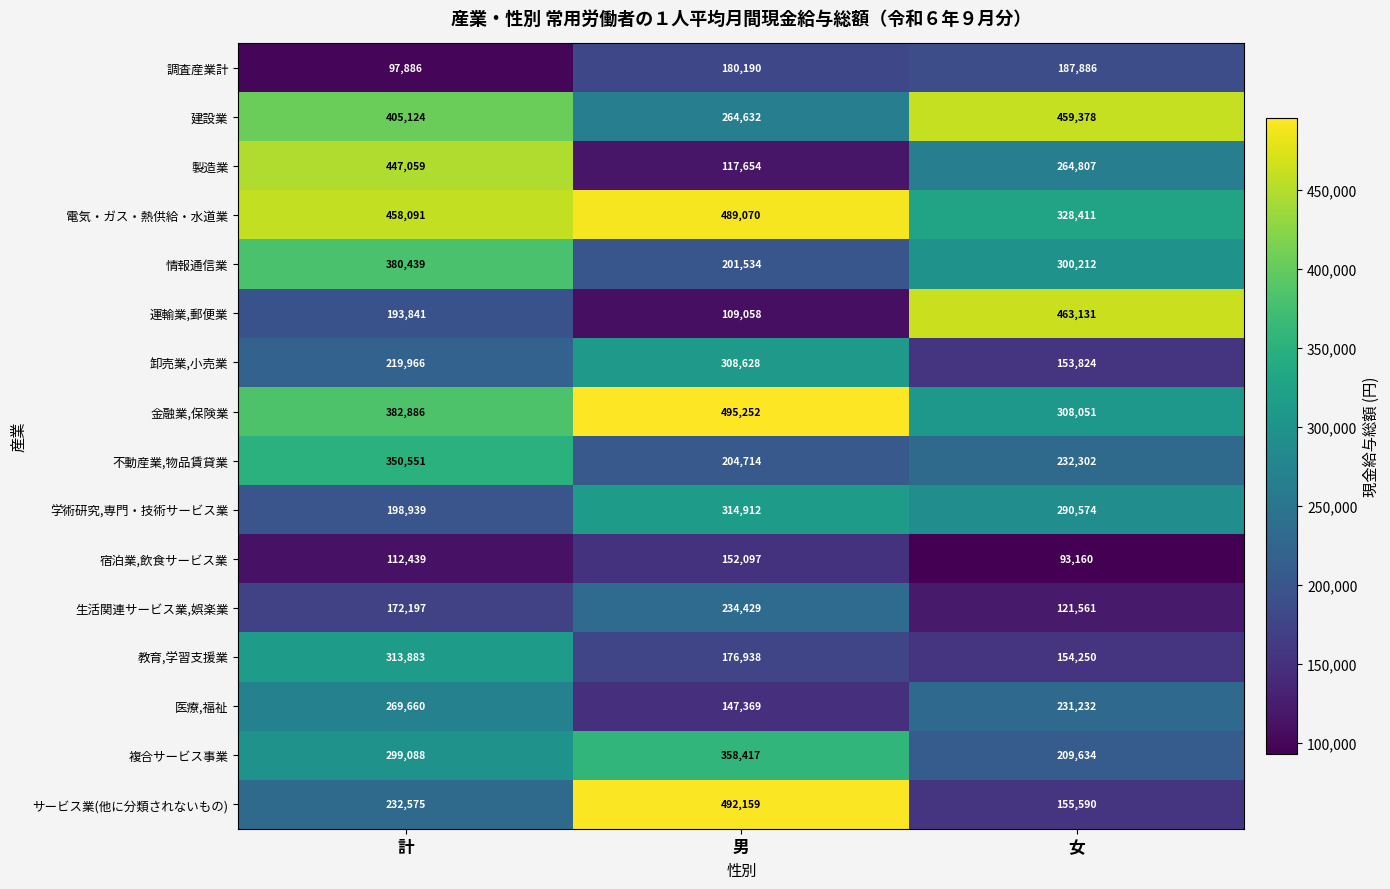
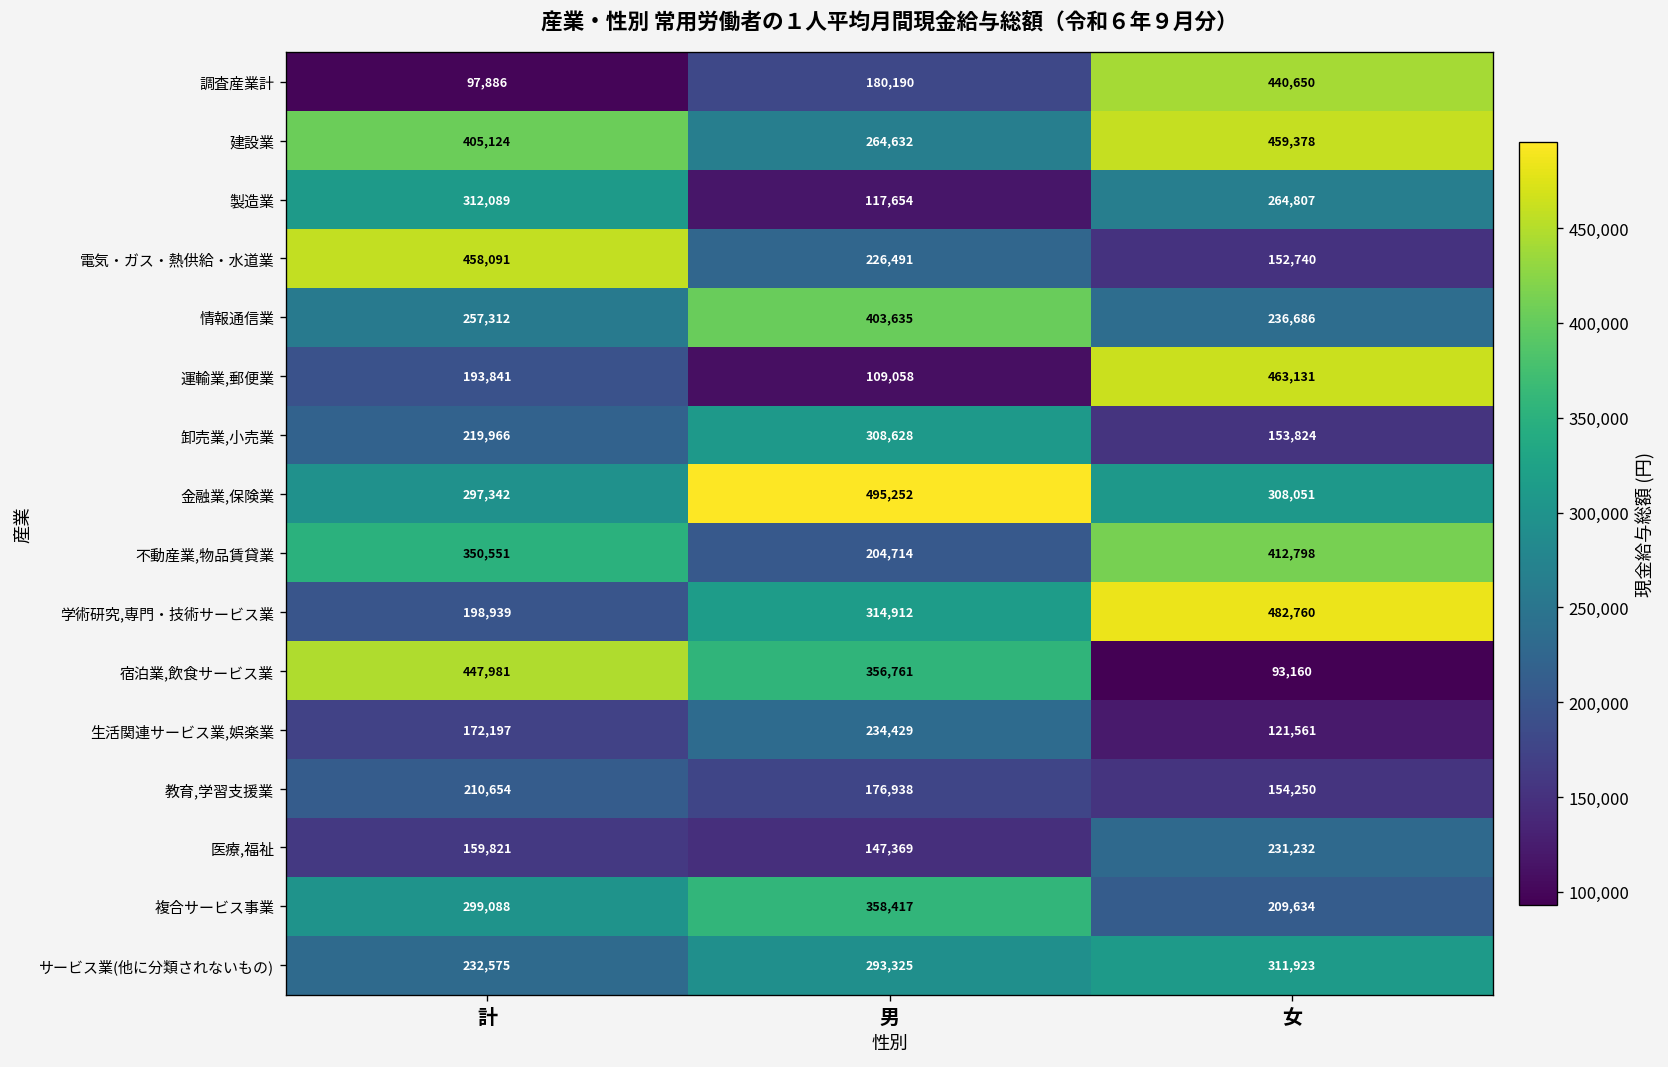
  {
    "調査産業計": {
      "計": "97,886",
      "男": "180,190",
-     "女": "187,886"
+     "女": "440,650"
    },
    "建設業": {
      "計": "405,124",
      "男": "264,632",
      "女": "459,378"
    },
    "製造業": {
-     "計": "447,059",
+     "計": "312,089",
      "男": "117,654",
      "女": "264,807"
    },
    "電気・ガス・熱供給・水道業": {
      "計": "458,091",
-     "男": "489,070",
-     "女": "328,411"
+     "男": "226,491",
+     "女": "152,740"
    },
    "情報通信業": {
-     "計": "380,439",
-     "男": "201,534",
-     "女": "300,212"
+     "計": "257,312",
+     "男": "403,635",
+     "女": "236,686"
    },
    "運輸業,郵便業": {
      "計": "193,841",
      "男": "109,058",
      "女": "463,131"
    },
    "卸売業,小売業": {
      "計": "219,966",
      "男": "308,628",
      "女": "153,824"
    },
    "金融業,保険業": {
-     "計": "382,886",
+     "計": "297,342",
      "男": "495,252",
      "女": "308,051"
    },
    "不動産業,物品賃貸業": {
      "計": "350,551",
      "男": "204,714",
-     "女": "232,302"
+     "女": "412,798"
    },
    "学術研究,専門・技術サービス業": {
      "計": "198,939",
      "男": "314,912",
-     "女": "290,574"
+     "女": "482,760"
    },
    "宿泊業,飲食サービス業": {
-     "計": "112,439",
-     "男": "152,097",
+     "計": "447,981",
+     "男": "356,761",
      "女": "93,160"
    },
    "生活関連サービス業,娯楽業": {
      "計": "172,197",
      "男": "234,429",
      "女": "121,561"
    },
    "教育,学習支援業": {
-     "計": "313,883",
+     "計": "210,654",
      "男": "176,938",
      "女": "154,250"
    },
    "医療,福祉": {
-     "計": "269,660",
+     "計": "159,821",
      "男": "147,369",
      "女": "231,232"
    },
    "複合サービス事業": {
      "計": "299,088",
      "男": "358,417",
      "女": "209,634"
    },
    "サービス業(他に分類されないもの)": {
      "計": "232,575",
-     "男": "492,159",
-     "女": "155,590"
+     "男": "293,325",
+     "女": "311,923"
    }
  }
